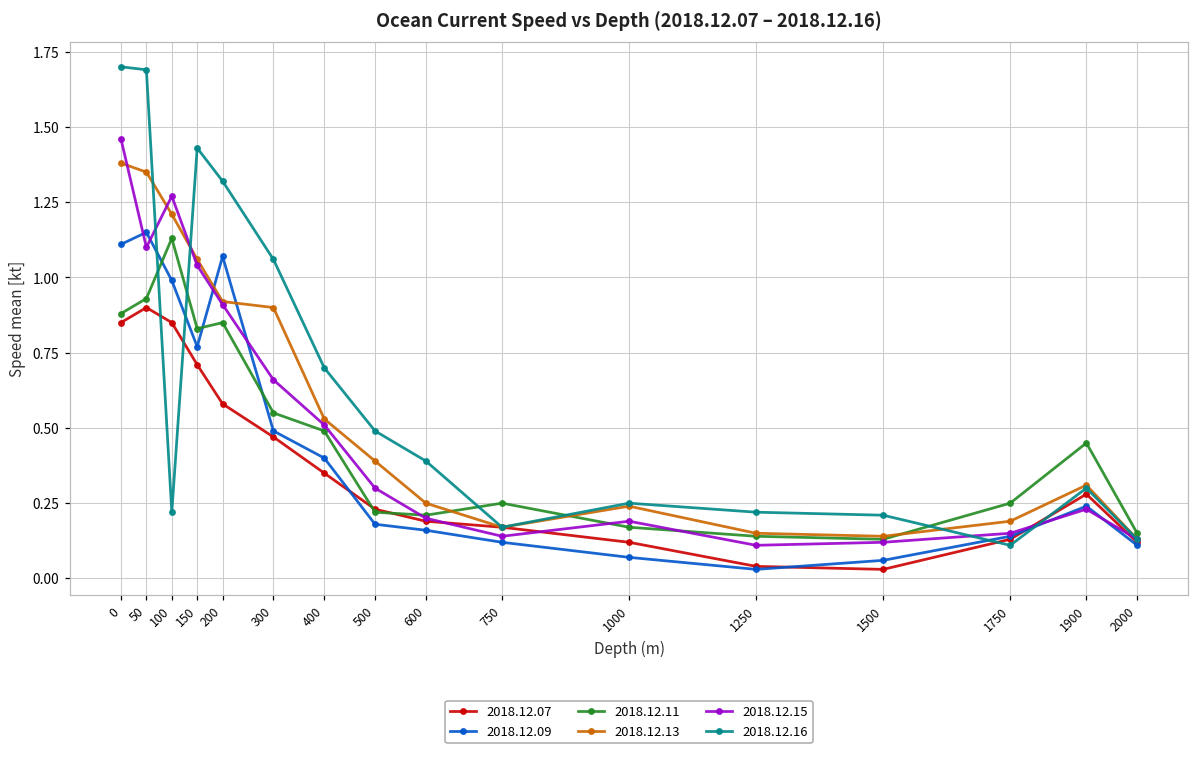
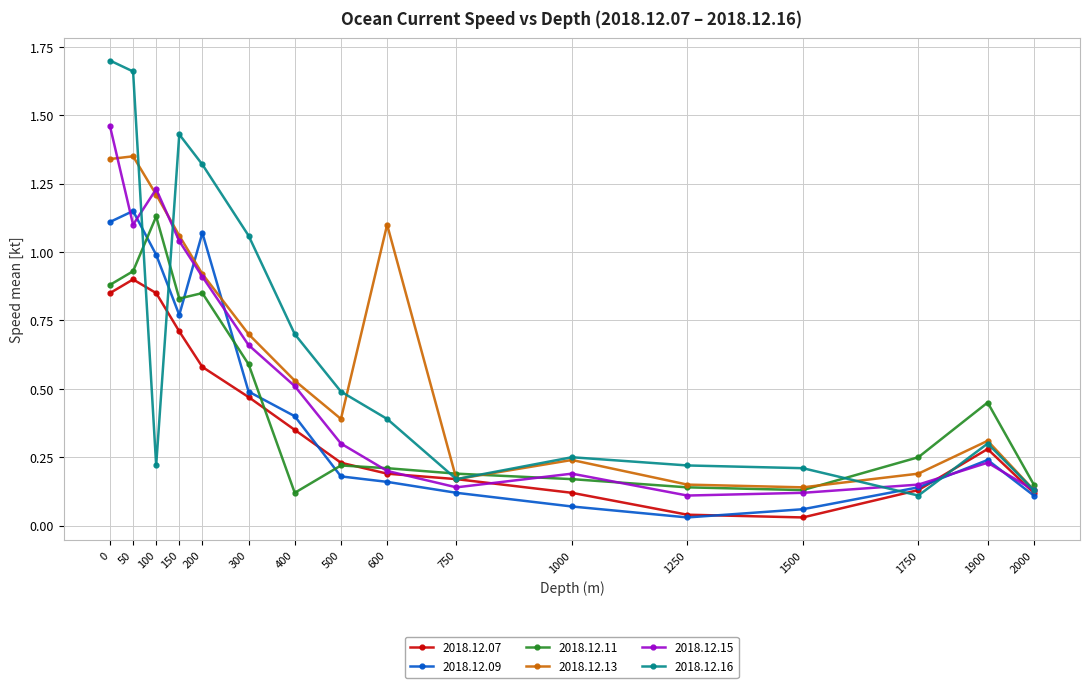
  {
    "2018.12.07": {
      "0": 0.85,
      "50": 0.90,
      "100": 0.85,
      "150": 0.71,
      "200": 0.58,
      "300": 0.47,
      "400": 0.35,
      "500": 0.23,
      "600": 0.19,
      "1000": 0.12,
      "1250": 0.04,
      "1500": 0.03,
      "1750": 0.13,
      "1900": 0.28,
      "2000": 0.12
    },
    "2018.12.09": {
      "0": 1.11,
      "50": 1.15,
      "100": 0.99,
      "150": 0.77,
      "200": 1.07,
      "300": 0.49,
      "400": 0.40,
      "500": 0.18,
      "600": 0.16,
      "750": 0.12,
      "1000": 0.07,
      "1250": 0.03,
      "1500": 0.06,
      "1750": 0.14,
      "1900": 0.24,
      "2000": 0.11
    },
    "2018.12.11": {
      "0": 0.88,
      "50": 0.93,
      "100": 1.13,
      "150": 0.83,
      "200": 0.85,
-     "300": 0.55,
-     "400": 0.49,
+     "300": 0.59,
+     "400": 0.12,
      "500": 0.22,
      "600": 0.21,
-     "750": 0.25,
+     "750": 0.19,
      "1000": 0.17,
      "1250": 0.14,
      "1500": 0.13,
      "1750": 0.25,
      "1900": 0.45,
      "2000": 0.15
    },
    "2018.12.13": {
-     "0": 1.38,
+     "0": 1.34,
      "50": 1.35,
      "100": 1.21,
      "150": 1.06,
      "200": 0.92,
-     "300": 0.9,
+     "300": 0.7,
      "400": 0.53,
      "500": 0.39,
-     "600": 0.25,
+     "600": 1.10,
      "1000": 0.24,
      "1250": 0.15,
      "1500": 0.14,
      "1750": 0.19,
      "1900": 0.31
    },
    "2018.12.15": {
      "0": 1.46,
      "50": 1.10,
-     "100": 1.27,
+     "100": 1.23,
      "150": 1.04,
      "200": 0.91,
      "300": 0.66,
      "400": 0.51,
      "500": 0.30,
      "600": 0.20,
      "750": 0.14,
      "1000": 0.19,
      "1250": 0.11,
      "1500": 0.12,
      "1750": 0.15,
      "1900": 0.23
    },
    "2018.12.16": {
      "0": 1.70,
-     "50": 1.69,
+     "50": 1.66,
      "100": 0.22,
      "150": 1.43,
      "200": 1.32,
      "300": 1.06,
      "400": 0.70,
      "500": 0.49,
      "600": 0.39,
      "1000": 0.25,
      "1250": 0.22,
      "1500": 0.21,
      "1750": 0.11,
      "1900": 0.30
    }
  }
